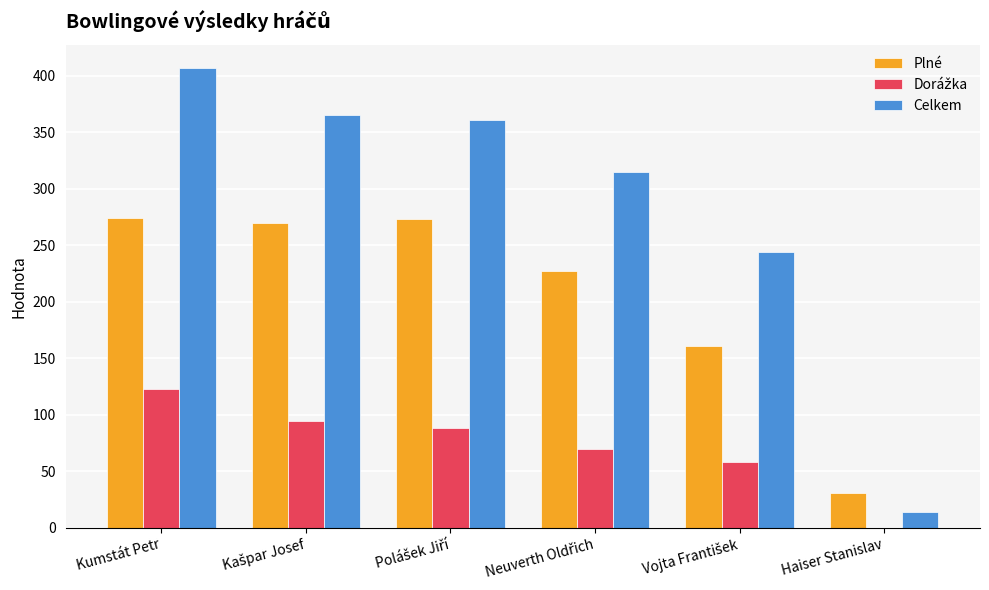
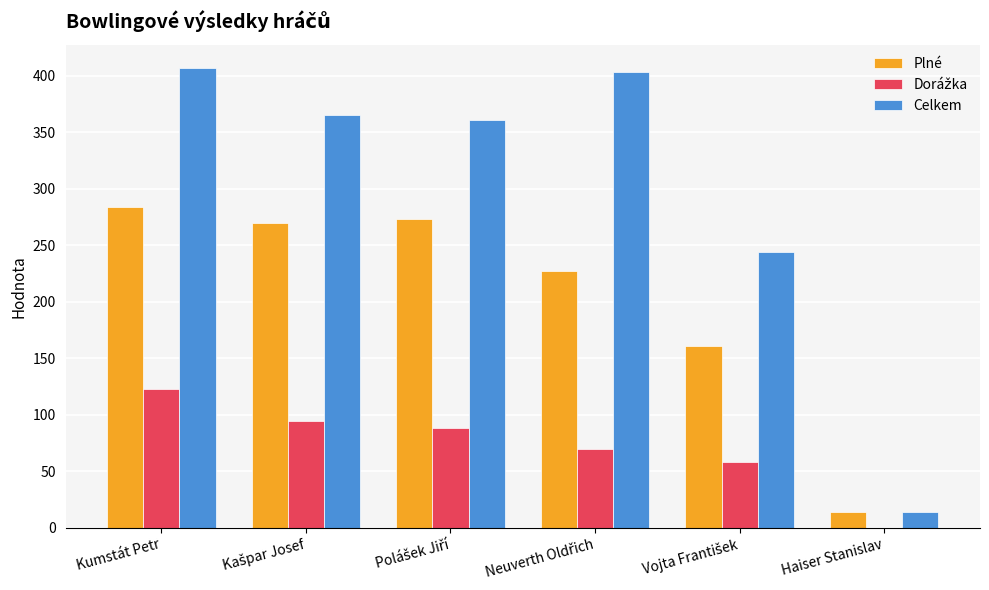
  {
    "Plné": {
-     "Kumstát Petr": 274,
+     "Kumstát Petr": 284,
      "Kašpar Josef": 270,
      "Polášek Jiří": 273,
      "Neuverth Oldřich": 227,
      "Vojta František": 161,
-     "Haiser Stanislav": 31
+     "Haiser Stanislav": 14
    },
    "Dorážka": {
      "Kumstát Petr": 123,
      "Kašpar Josef": 95,
      "Polášek Jiří": 88,
      "Neuverth Oldřich": 70,
      "Vojta František": 58,
      "Haiser Stanislav": 0
    },
    "Celkem": {
      "Kumstát Petr": 407,
      "Kašpar Josef": 365,
      "Polášek Jiří": 361,
-     "Neuverth Oldřich": 315,
+     "Neuverth Oldřich": 403,
      "Vojta František": 244,
      "Haiser Stanislav": 14
    }
  }
